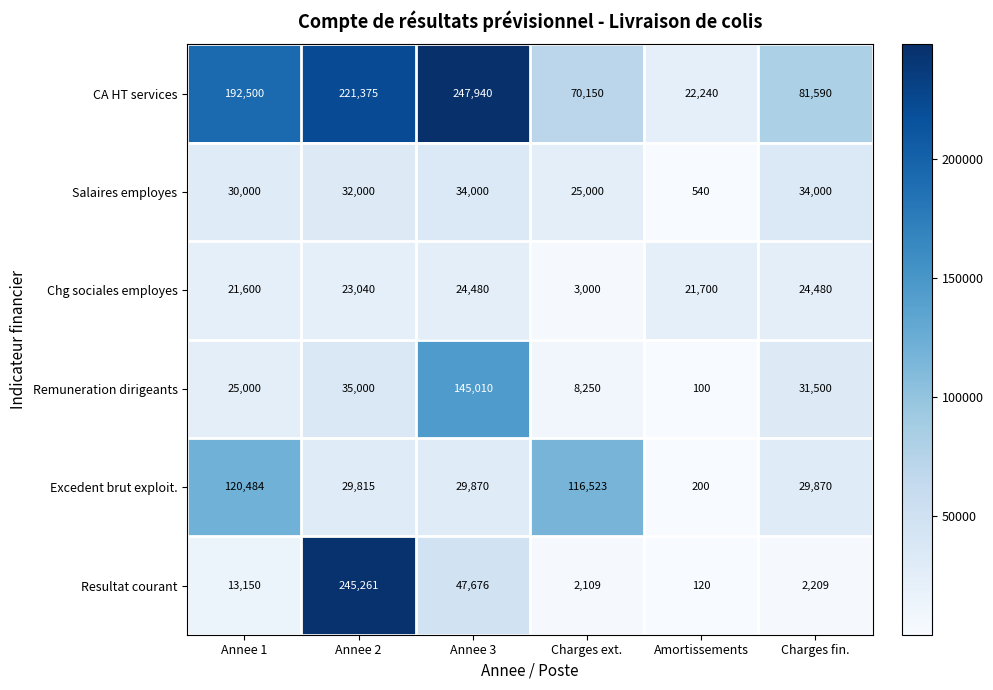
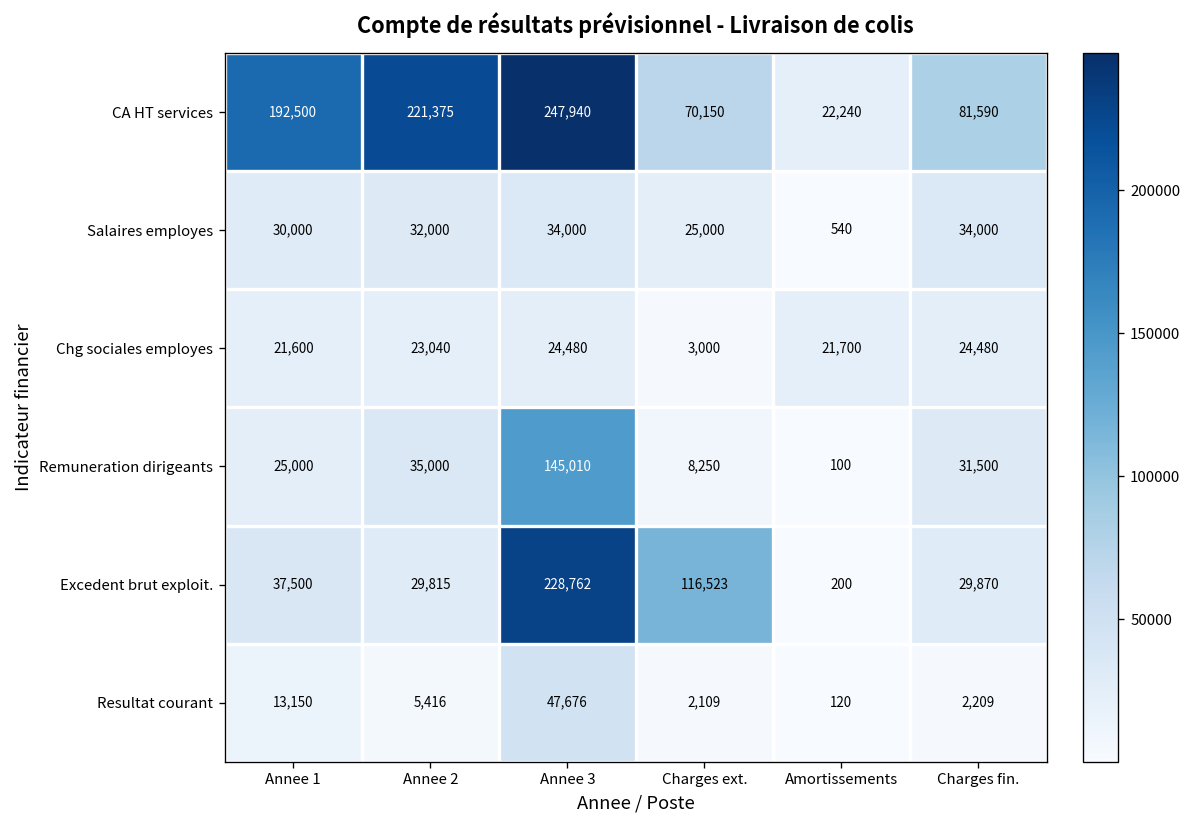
  {
    "CA HT services": {
      "Annee 1": "192,500",
      "Annee 2": "221,375",
      "Annee 3": "247,940",
      "Charges ext.": "70,150",
      "Amortissements": "22,240",
      "Charges fin.": "81,590"
    },
    "Salaires employes": {
      "Annee 1": "30,000",
      "Annee 2": "32,000",
      "Annee 3": "34,000",
      "Charges ext.": "25,000",
      "Amortissements": "540",
      "Charges fin.": "34,000"
    },
    "Chg sociales employes": {
      "Annee 1": "21,600",
      "Annee 2": "23,040",
      "Annee 3": "24,480",
      "Charges ext.": "3,000",
      "Amortissements": "21,700",
      "Charges fin.": "24,480"
    },
    "Remuneration dirigeants": {
      "Annee 1": "25,000",
      "Annee 2": "35,000",
      "Annee 3": "145,010",
      "Charges ext.": "8,250",
      "Amortissements": "100",
      "Charges fin.": "31,500"
    },
    "Excedent brut exploit.": {
-     "Annee 1": "120,484",
+     "Annee 1": "37,500",
      "Annee 2": "29,815",
-     "Annee 3": "29,870",
+     "Annee 3": "228,762",
      "Charges ext.": "116,523",
      "Amortissements": "200",
      "Charges fin.": "29,870"
    },
    "Resultat courant": {
      "Annee 1": "13,150",
-     "Annee 2": "245,261",
+     "Annee 2": "5,416",
      "Annee 3": "47,676",
      "Charges ext.": "2,109",
      "Amortissements": "120",
      "Charges fin.": "2,209"
    }
  }
